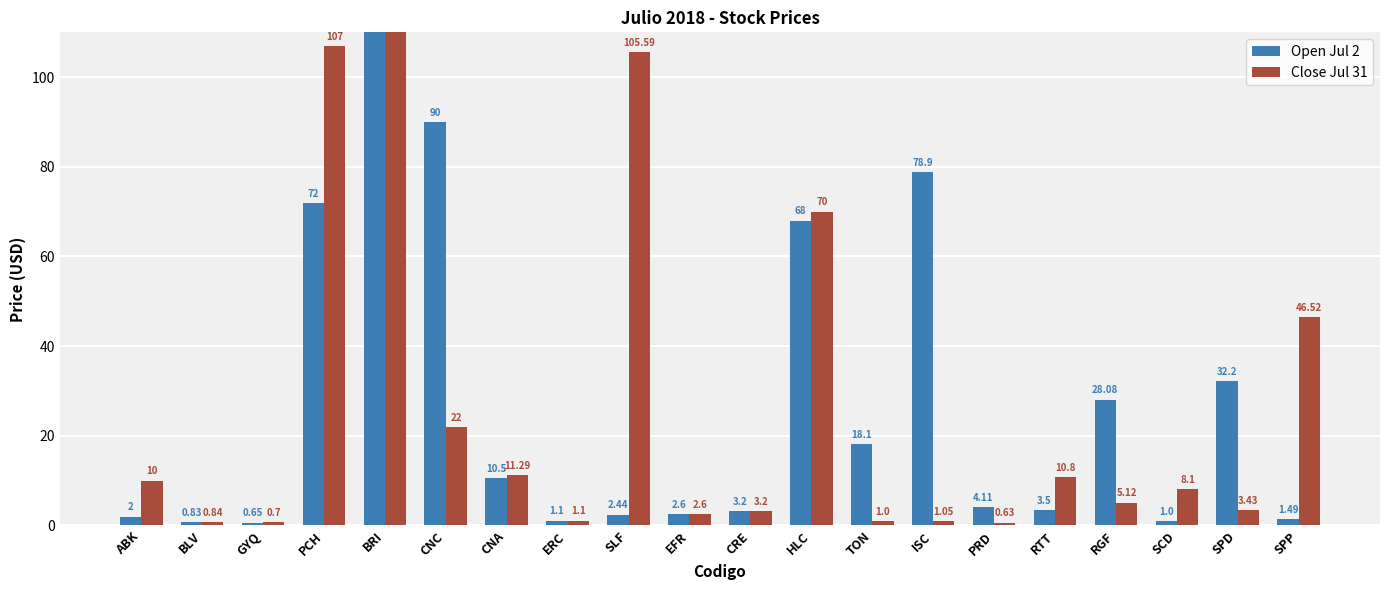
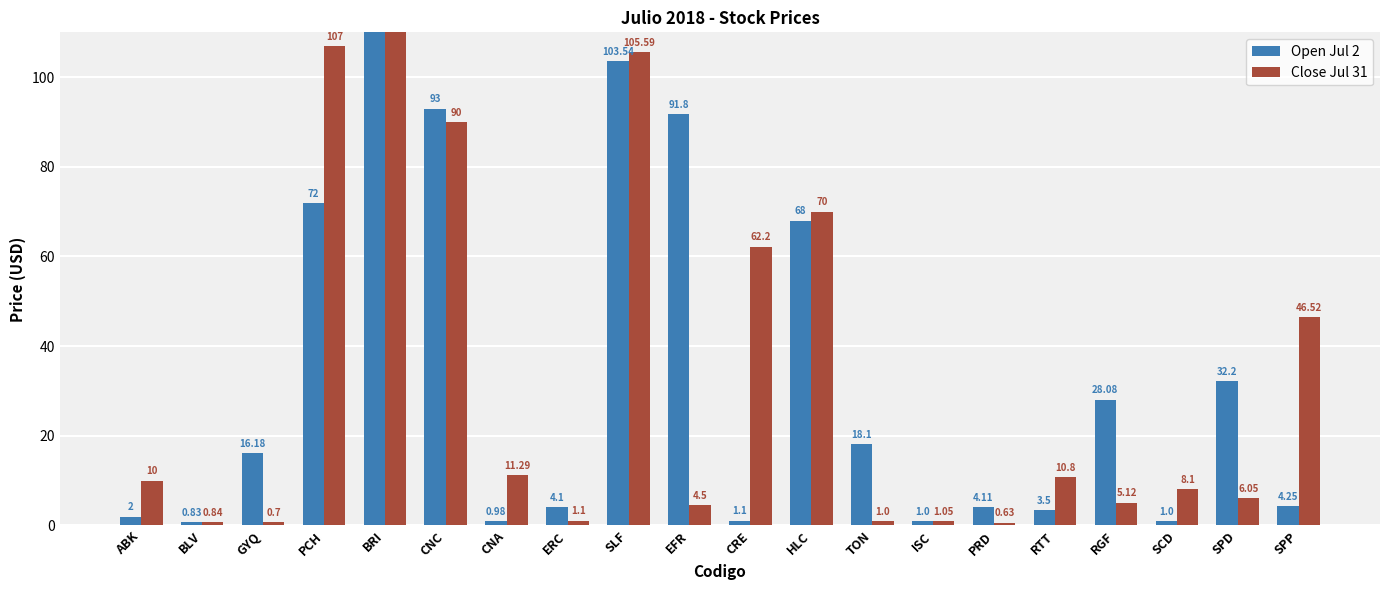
  {
    "Open Jul 2": {
      "ABK": 2,
      "BLV": 0.83,
-     "GYQ": 0.65,
+     "GYQ": 16.18,
      "PCH": 72,
-     "CNC": 90,
-     "CNA": 10.5,
-     "ERC": 1.1,
-     "SLF": 2.44,
-     "EFR": 2.6,
-     "CRE": 3.2,
+     "CNC": 93,
+     "CNA": 0.98,
+     "ERC": 4.1,
+     "SLF": 103.54,
+     "EFR": 91.8,
+     "CRE": 1.1,
      "HLC": 68,
      "TON": 18.1,
-     "ISC": 78.9,
+     "ISC": 1.0,
      "PRD": 4.11,
      "RTT": 3.5,
      "RGF": 28.08,
      "SCD": 1.0,
      "SPD": 32.2,
-     "SPP": 1.49
+     "SPP": 4.25
    },
    "Close Jul 31": {
      "ABK": 10,
      "BLV": 0.84,
      "GYQ": 0.7,
      "PCH": 107,
-     "CNC": 22,
+     "CNC": 90,
      "CNA": 11.29,
      "ERC": 1.1,
      "SLF": 105.59,
-     "EFR": 2.6,
-     "CRE": 3.2,
+     "EFR": 4.5,
+     "CRE": 62.2,
      "HLC": 70,
      "TON": 1.0,
      "ISC": 1.05,
      "PRD": 0.63,
      "RTT": 10.8,
      "RGF": 5.12,
      "SCD": 8.1,
-     "SPD": 3.43,
+     "SPD": 6.05,
      "SPP": 46.52
    }
  }
